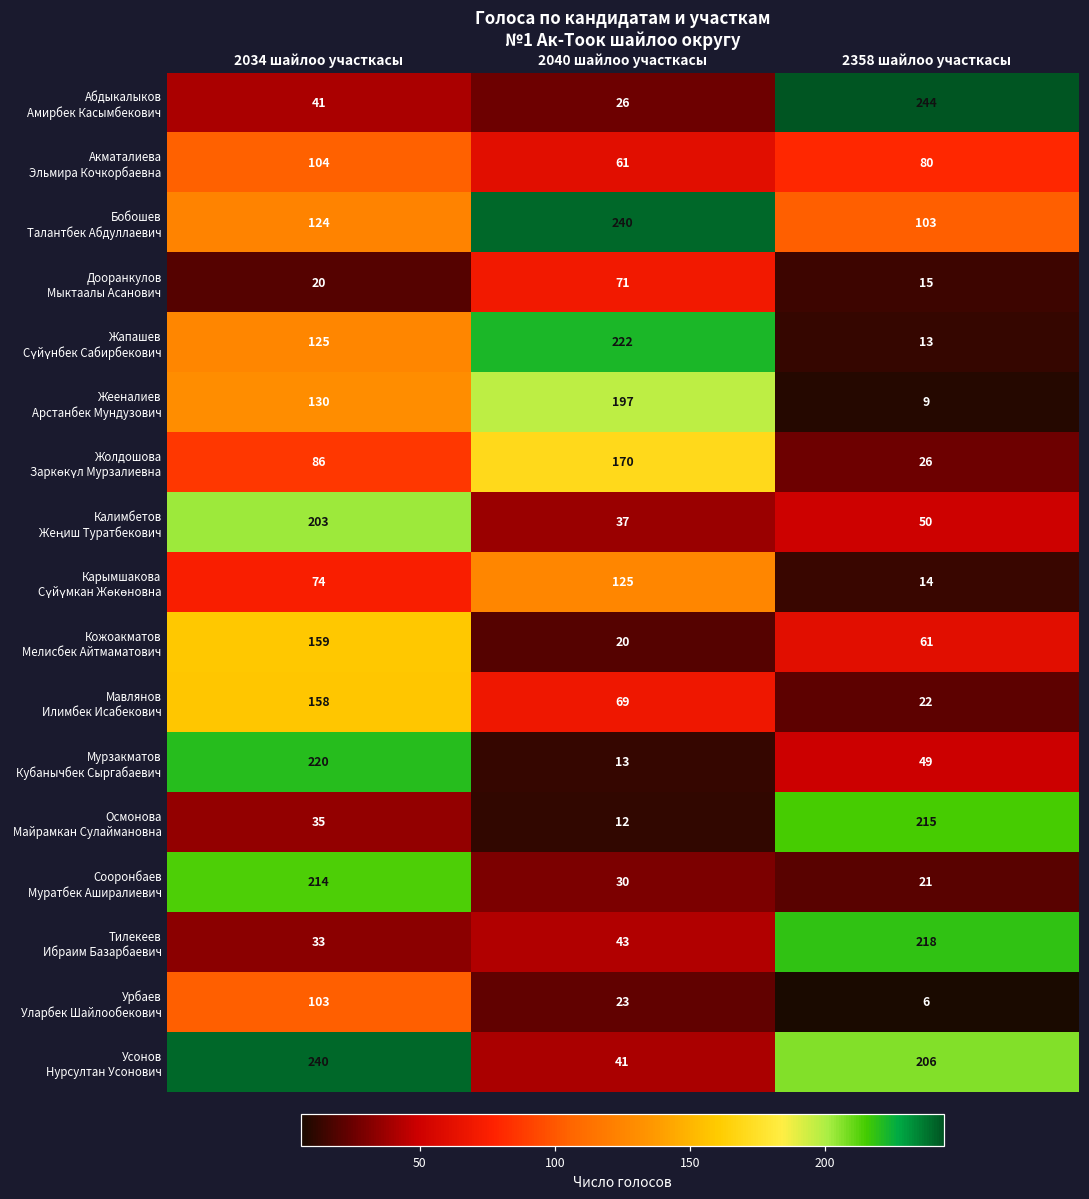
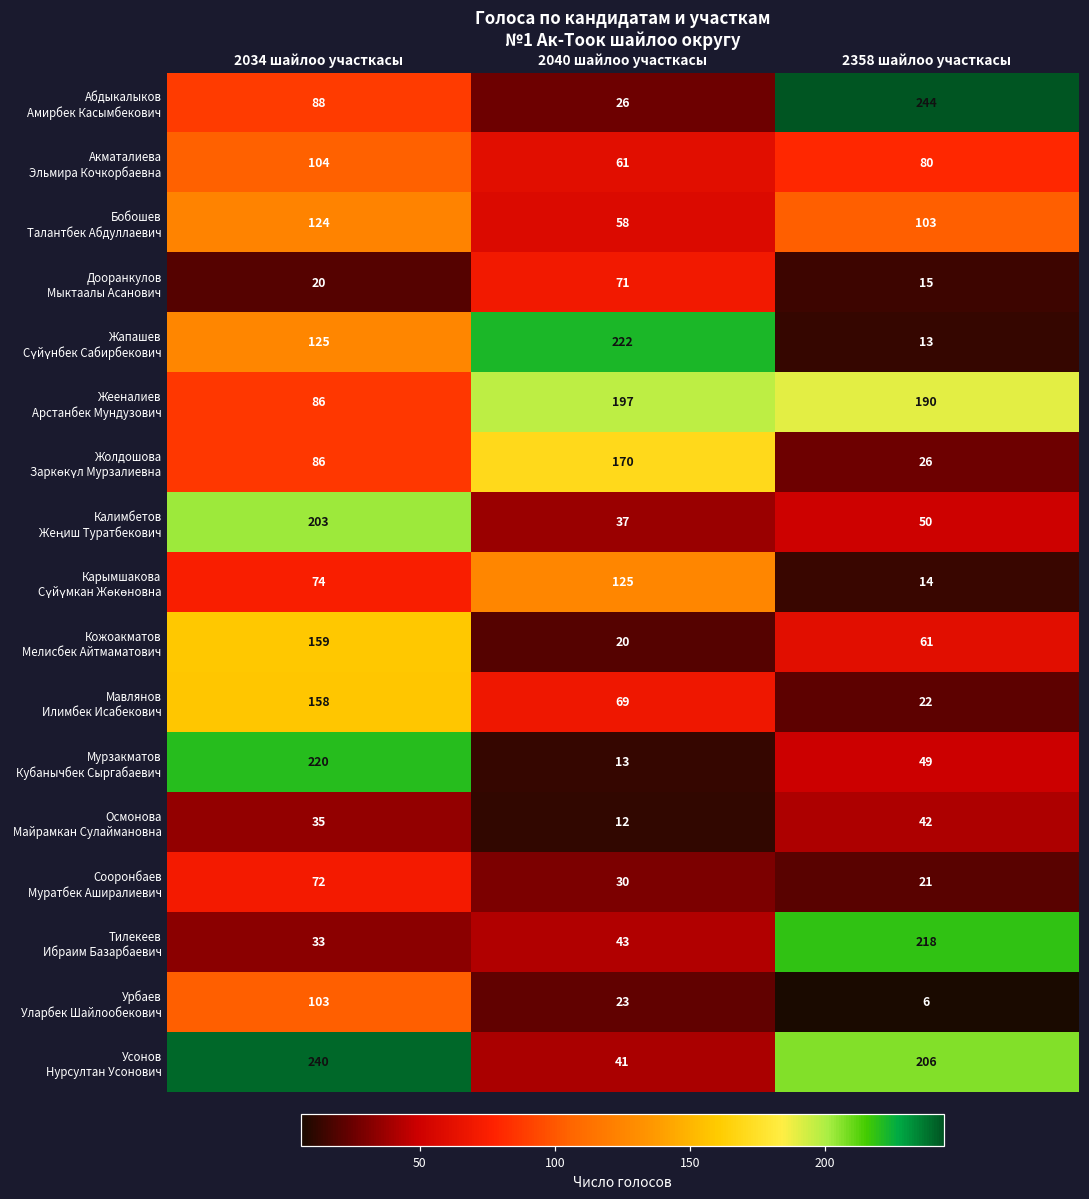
  {
    "Абдыкалыков Амирбек Касымбекович": {
-     "2034 шайлоо участкасы": 41,
+     "2034 шайлоо участкасы": 88,
      "2040 шайлоо участкасы": 26,
      "2358 шайлоо участкасы": 244
    },
    "Акматалиева Эльмира Кочкорбаевна": {
      "2034 шайлоо участкасы": 104,
      "2040 шайлоо участкасы": 61,
      "2358 шайлоо участкасы": 80
    },
    "Бобошев Талантбек Абдуллаевич": {
      "2034 шайлоо участкасы": 124,
-     "2040 шайлоо участкасы": 240,
+     "2040 шайлоо участкасы": 58,
      "2358 шайлоо участкасы": 103
    },
    "Дооранкулов Мыктаалы Асанович": {
      "2034 шайлоо участкасы": 20,
      "2040 шайлоо участкасы": 71,
      "2358 шайлоо участкасы": 15
    },
    "Жапашев Сүйүнбек Сабирбекович": {
      "2034 шайлоо участкасы": 125,
      "2040 шайлоо участкасы": 222,
      "2358 шайлоо участкасы": 13
    },
    "Жееналиев Арстанбек Мундузович": {
-     "2034 шайлоо участкасы": 130,
+     "2034 шайлоо участкасы": 86,
      "2040 шайлоо участкасы": 197,
-     "2358 шайлоо участкасы": 9
+     "2358 шайлоо участкасы": 190
    },
    "Жолдошова Заркѳкүл Мурзалиевна": {
      "2034 шайлоо участкасы": 86,
      "2040 шайлоо участкасы": 170,
      "2358 шайлоо участкасы": 26
    },
    "Калимбетов Жеңиш Туратбекович": {
      "2034 шайлоо участкасы": 203,
      "2040 шайлоо участкасы": 37,
      "2358 шайлоо участкасы": 50
    },
    "Карымшакова Сүйүмкан Жѳкѳновна": {
      "2034 шайлоо участкасы": 74,
      "2040 шайлоо участкасы": 125,
      "2358 шайлоо участкасы": 14
    },
    "Кожоакматов Мелисбек Айтмаматович": {
      "2034 шайлоо участкасы": 159,
      "2040 шайлоо участкасы": 20,
      "2358 шайлоо участкасы": 61
    },
    "Мавлянов Илимбек Исабекович": {
      "2034 шайлоо участкасы": 158,
      "2040 шайлоо участкасы": 69,
      "2358 шайлоо участкасы": 22
    },
    "Мурзакматов Кубанычбек Сыргабаевич": {
      "2034 шайлоо участкасы": 220,
      "2040 шайлоо участкасы": 13,
      "2358 шайлоо участкасы": 49
    },
    "Осмонова Майрамкан Сулаймановна": {
      "2034 шайлоо участкасы": 35,
      "2040 шайлоо участкасы": 12,
-     "2358 шайлоо участкасы": 215
+     "2358 шайлоо участкасы": 42
    },
    "Сооронбаев Муратбек Аширалиевич": {
-     "2034 шайлоо участкасы": 214,
+     "2034 шайлоо участкасы": 72,
      "2040 шайлоо участкасы": 30,
      "2358 шайлоо участкасы": 21
    },
    "Тилекеев Ибраим Базарбаевич": {
      "2034 шайлоо участкасы": 33,
      "2040 шайлоо участкасы": 43,
      "2358 шайлоо участкасы": 218
    },
    "Урбаев Уларбек Шайлообекович": {
      "2034 шайлоо участкасы": 103,
      "2040 шайлоо участкасы": 23,
      "2358 шайлоо участкасы": 6
    },
    "Усонов Нурсултан Усонович": {
      "2034 шайлоо участкасы": 240,
      "2040 шайлоо участкасы": 41,
      "2358 шайлоо участкасы": 206
    }
  }
